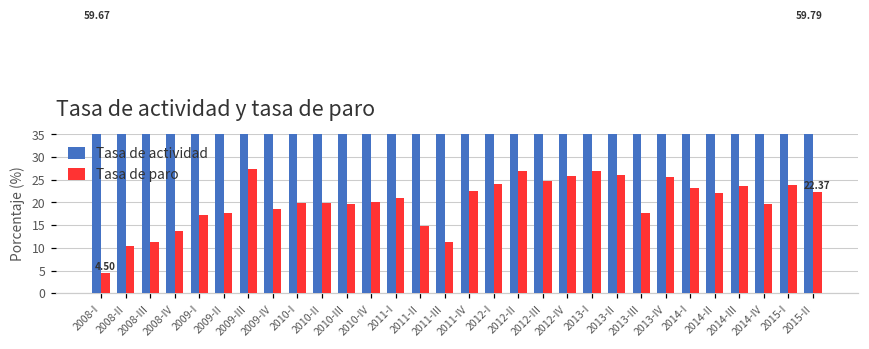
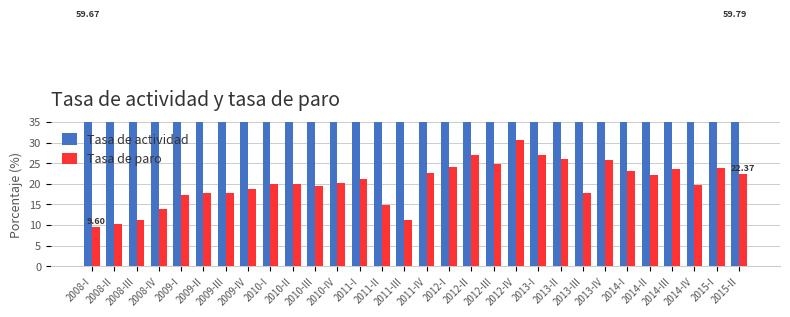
  {
    "Tasa de paro": {
-     "2008-I": 4.50,
-     "2009-III": 27,
-     "2012-IV": 26,
+     "2008-I": 9.60,
+     "2009-III": 18,
+     "2012-IV": 31,
      "2015-II": 22.37
    }
  }
